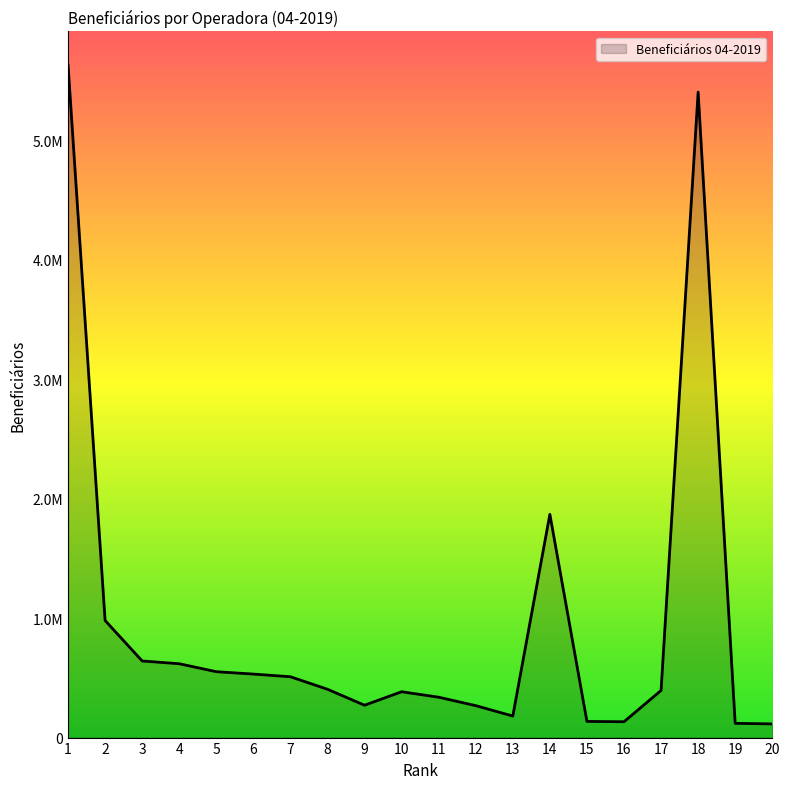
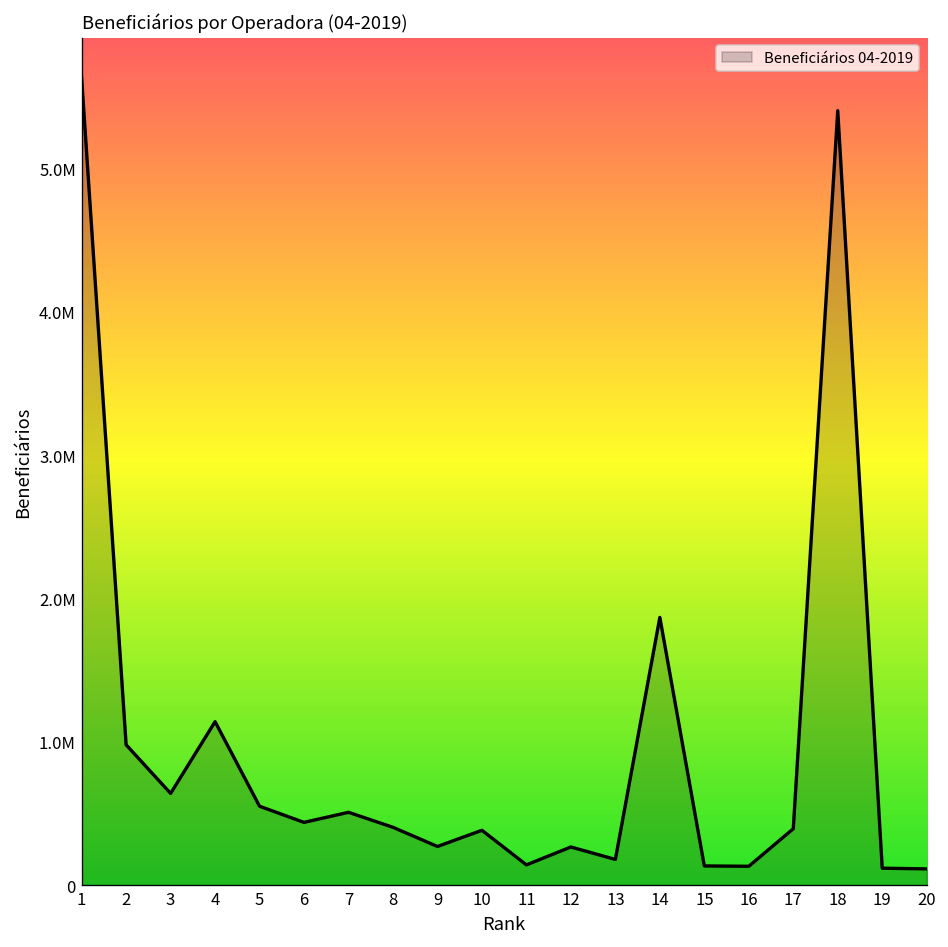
  {
    "1": 5630000,
    "2": 980000,
    "3": 640000,
-   "4": 620000,
+   "4": 1140000,
    "5": 550000,
-   "6": 530000,
+   "6": 440000,
    "7": 510000,
    "8": 400000,
    "9": 270000,
    "10": 380000,
-   "11": 340000,
+   "11": 140000,
    "12": 270000,
    "13": 180000,
    "14": 1870000,
    "15": 140000,
    "16": 130000,
    "17": 390000,
    "18": 5400000,
    "19": 120000,
    "20": 110000
  }
